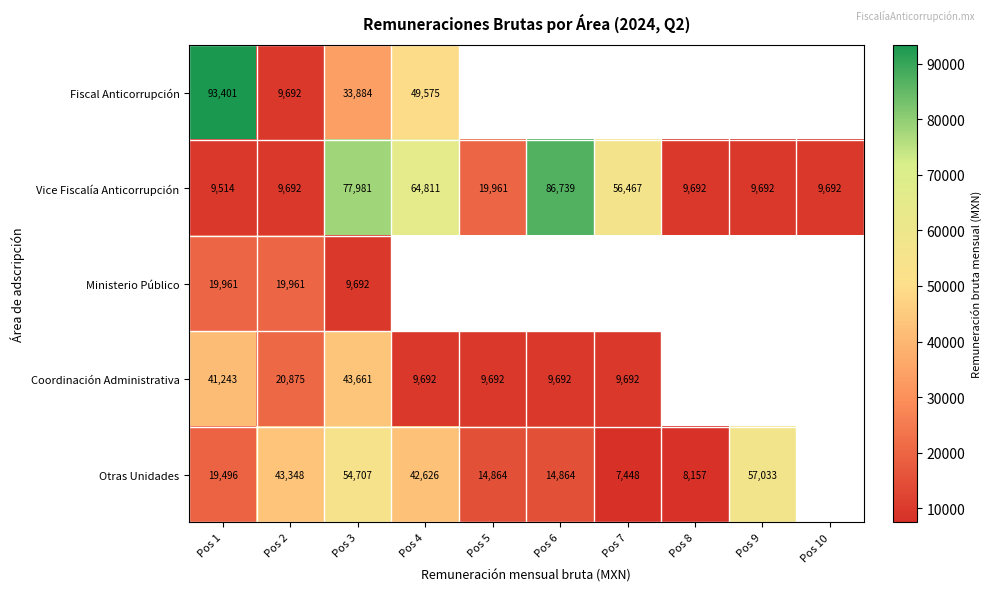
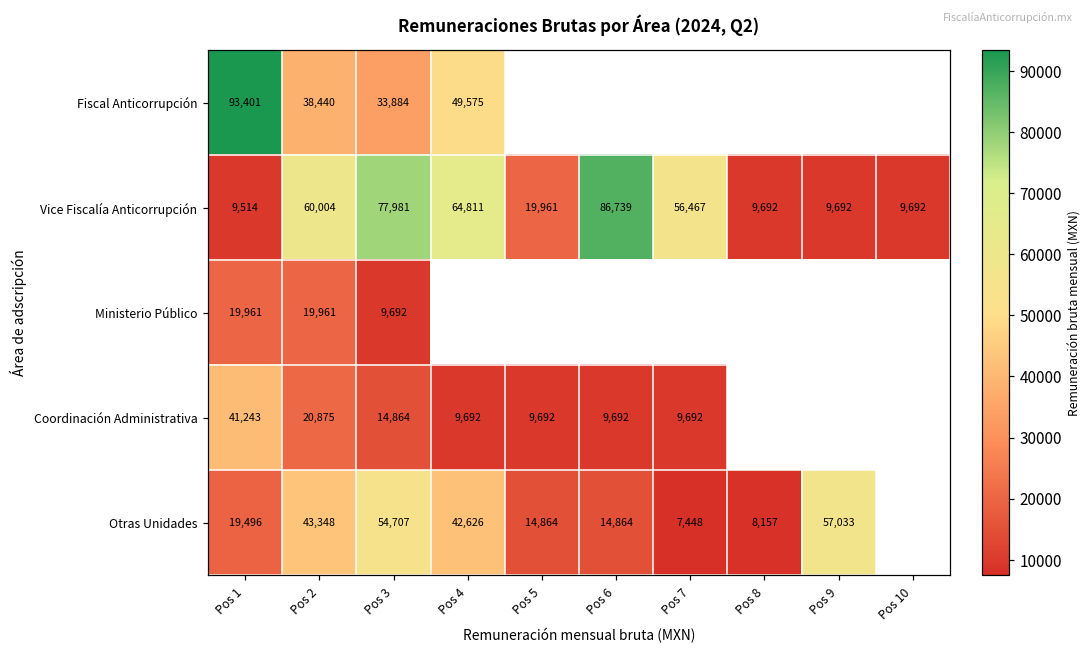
  {
    "Fiscal Anticorrupción": {
      "Pos 1": "93,401",
-     "Pos 2": "9,692",
+     "Pos 2": "38,440",
      "Pos 3": "33,884",
      "Pos 4": "49,575"
    },
    "Vice Fiscalía Anticorrupción": {
      "Pos 1": "9,514",
-     "Pos 2": "9,692",
+     "Pos 2": "60,004",
      "Pos 3": "77,981",
      "Pos 4": "64,811",
      "Pos 5": "19,961",
      "Pos 6": "86,739",
      "Pos 7": "56,467",
      "Pos 8": "9,692",
      "Pos 9": "9,692",
      "Pos 10": "9,692"
    },
    "Ministerio Público": {
      "Pos 1": "19,961",
      "Pos 2": "19,961",
      "Pos 3": "9,692"
    },
    "Coordinación Administrativa": {
      "Pos 1": "41,243",
      "Pos 2": "20,875",
-     "Pos 3": "43,661",
+     "Pos 3": "14,864",
      "Pos 4": "9,692",
      "Pos 5": "9,692",
      "Pos 6": "9,692",
      "Pos 7": "9,692"
    },
    "Otras Unidades": {
      "Pos 1": "19,496",
      "Pos 2": "43,348",
      "Pos 3": "54,707",
      "Pos 4": "42,626",
      "Pos 5": "14,864",
      "Pos 6": "14,864",
      "Pos 7": "7,448",
      "Pos 8": "8,157",
      "Pos 9": "57,033"
    }
  }
